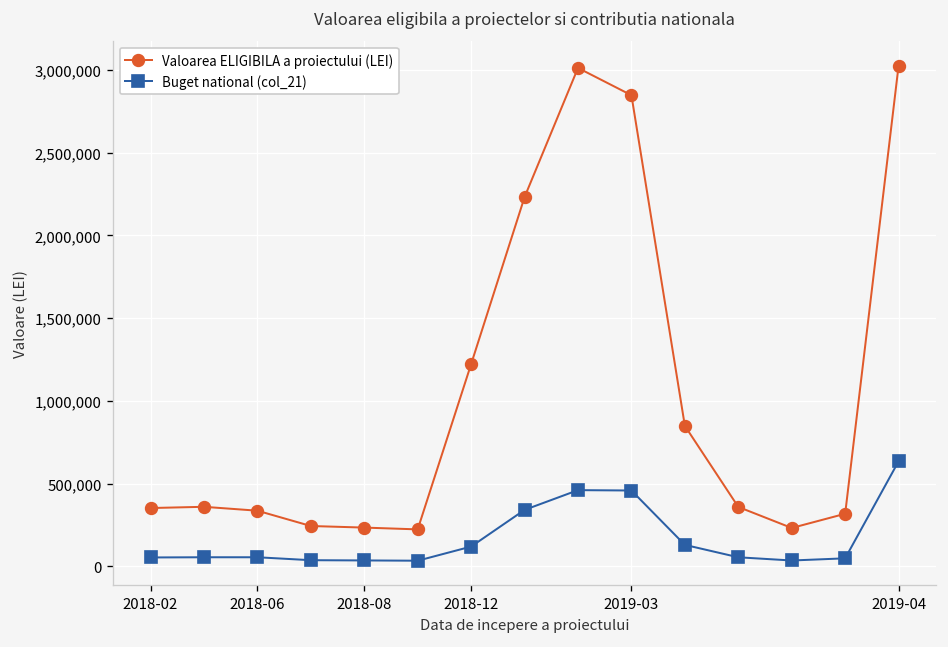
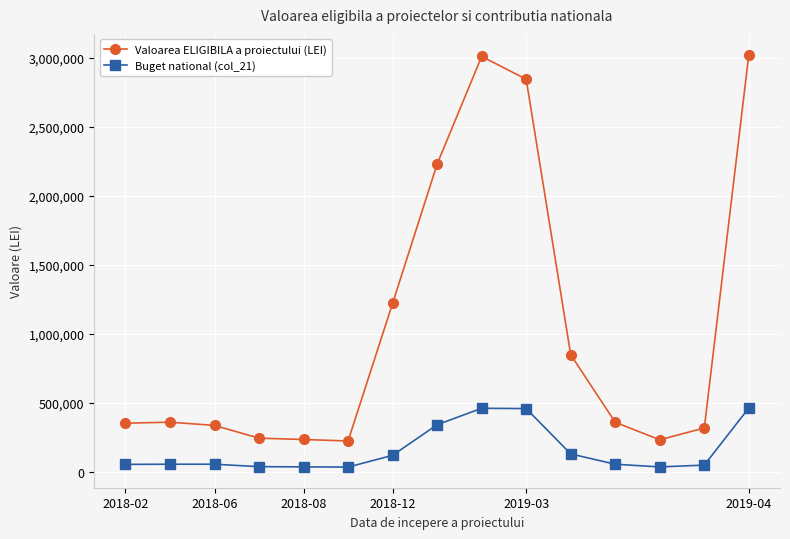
  {
    "Valoarea ELIGIBILA a proiectului (LEI)": {
      "2018-12": "1,220,000",
      "2019-04": "3,030,000"
    },
    "Buget national (col_21)": {
      "2018-12": "120,000",
-     "2019-04": "630,000"
+     "2019-04": "460,000"
    }
  }
